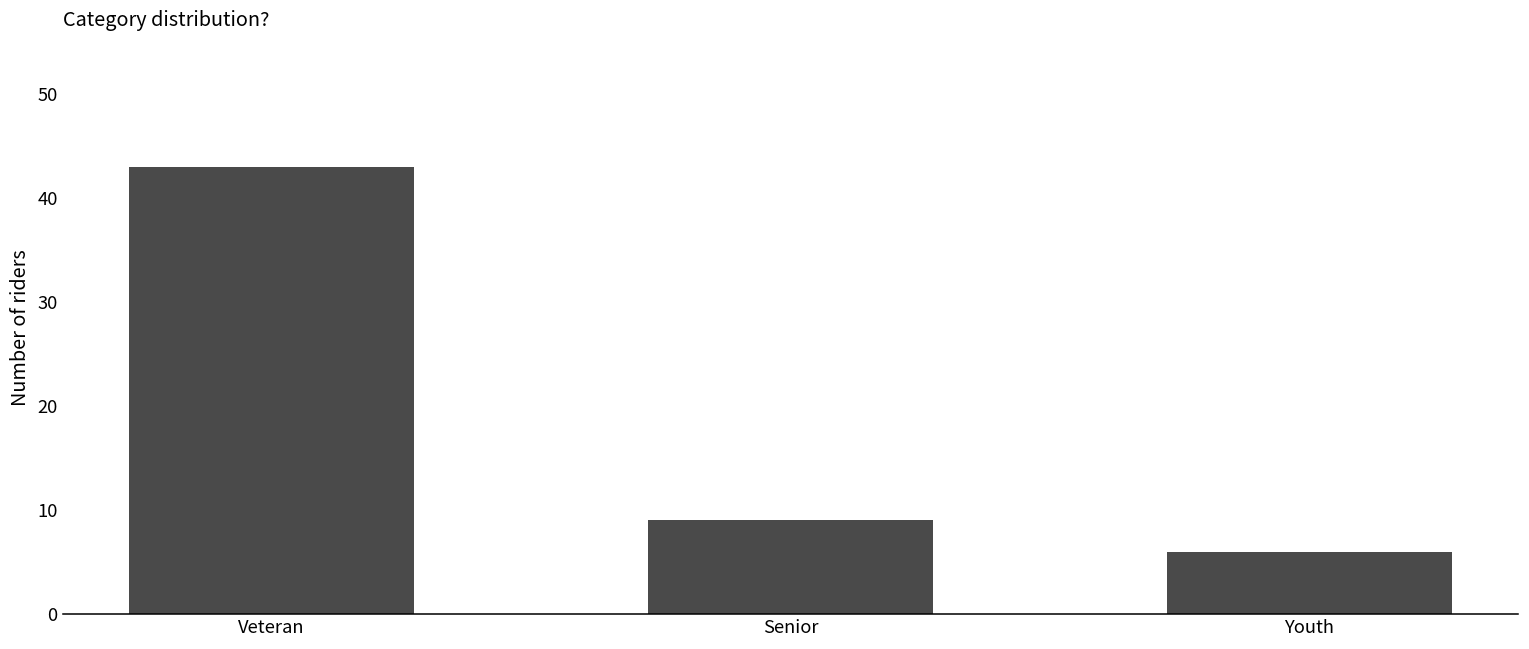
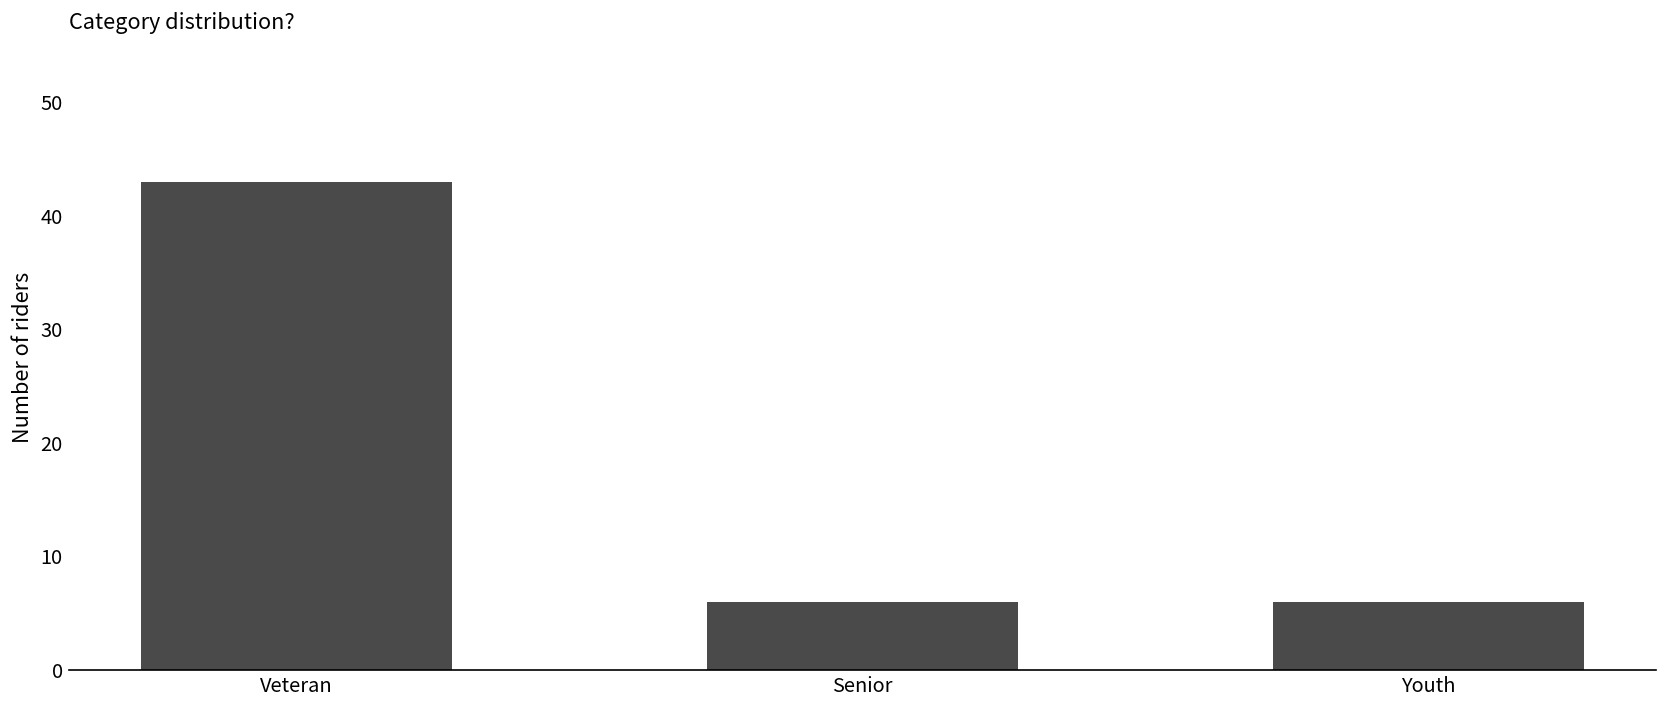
  {
    "Veteran": 43,
-   "Senior": 9,
+   "Senior": 6,
    "Youth": 6
  }
